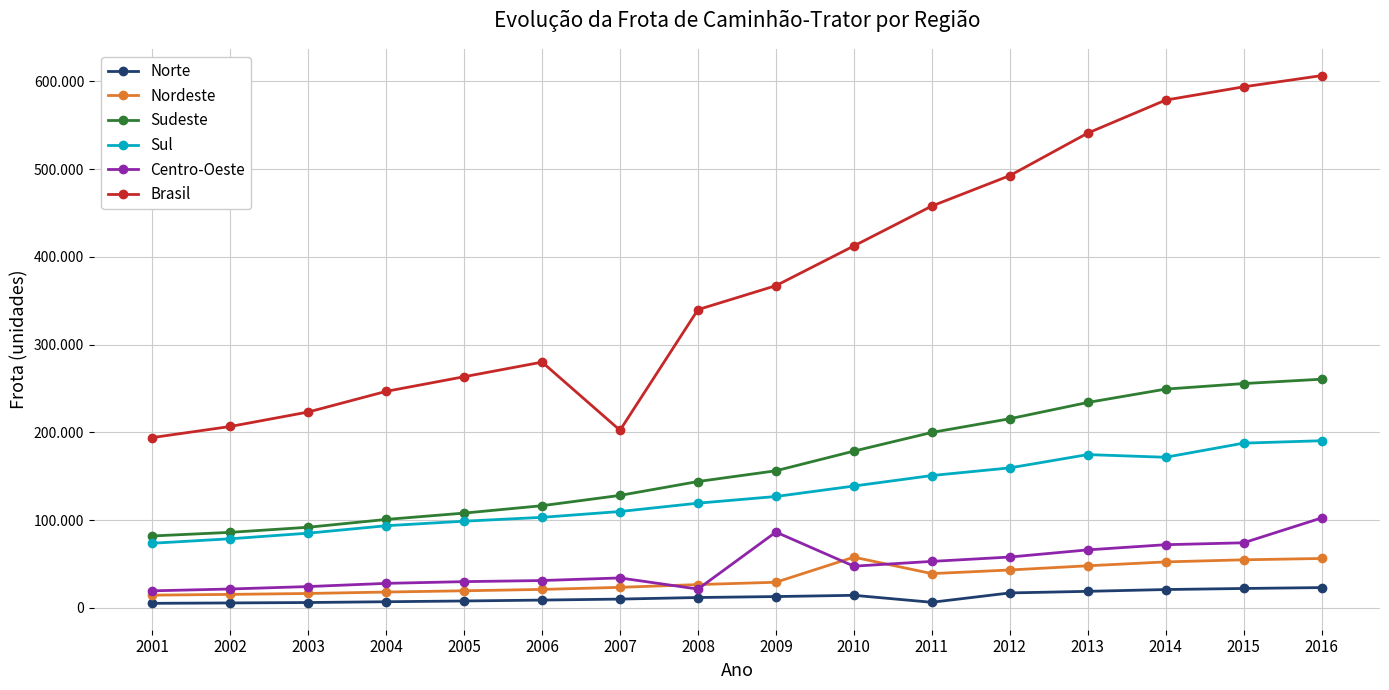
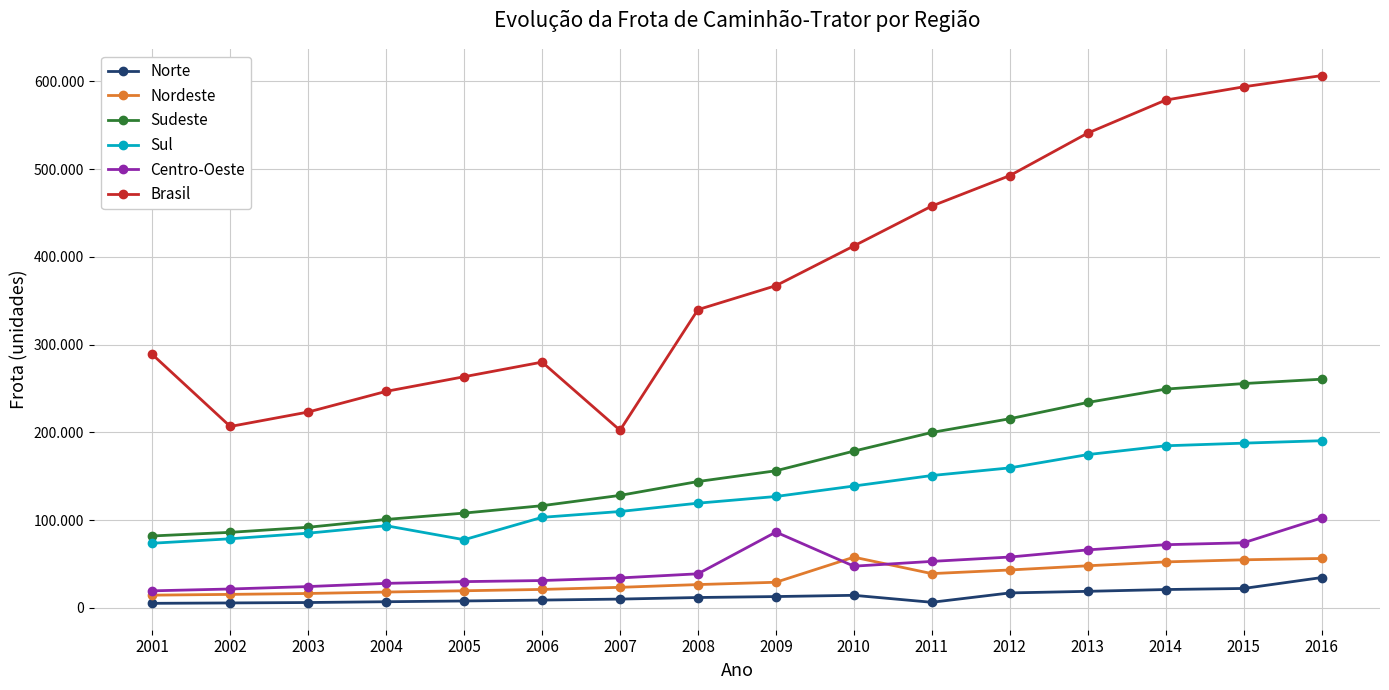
  {
    "Norte": {
      "2001": 10,
      "2002": 10,
      "2003": 10,
      "2004": 10,
      "2005": 10,
      "2006": 10,
      "2007": 10,
      "2008": 10,
      "2009": 10,
      "2010": 10,
      "2011": 10,
      "2012": 20,
      "2013": 20,
      "2014": 20,
      "2015": 20,
-     "2016": 20
+     "2016": 30
    },
    "Nordeste": {
      "2001": 10,
      "2002": 20,
      "2003": 20,
      "2004": 20,
      "2005": 20,
      "2006": 20,
      "2007": 20,
      "2008": 30,
      "2009": 30,
      "2010": 60,
      "2011": 40,
      "2012": 40,
      "2013": 50,
      "2014": 50,
      "2015": 50,
      "2016": 60
    },
    "Sudeste": {
      "2001": 80,
      "2002": 90,
      "2003": 90,
      "2004": 100,
      "2005": 110,
      "2006": 120,
      "2007": 130,
      "2008": 140,
      "2009": 160,
      "2010": 180,
      "2011": 200,
      "2012": 220,
      "2013": 230,
      "2014": 250,
      "2015": 260,
      "2016": 260
    },
    "Sul": {
      "2001": 70,
      "2002": 80,
      "2003": 90,
      "2004": 90,
-     "2005": 100,
+     "2005": 80,
      "2006": 100,
      "2007": 110,
      "2008": 120,
      "2009": 130,
      "2010": 140,
      "2011": 150,
      "2012": 160,
      "2013": 170,
-     "2014": 170,
+     "2014": 180,
      "2015": 190,
      "2016": 190
    },
    "Centro-Oeste": {
      "2001": 20,
      "2002": 20,
      "2003": 20,
      "2004": 30,
      "2005": 30,
      "2006": 30,
      "2007": 30,
-     "2008": 20,
+     "2008": 40,
      "2009": 90,
      "2010": 50,
      "2011": 50,
      "2012": 60,
      "2013": 70,
      "2014": 70,
      "2015": 70,
      "2016": 100
    },
    "Brasil": {
-     "2001": 190,
+     "2001": 290,
      "2002": 210,
      "2003": 220,
      "2004": 250,
      "2005": 260,
      "2006": 280,
      "2007": 200,
      "2008": 340,
      "2009": 370,
      "2010": 410,
      "2011": 460,
      "2012": 490,
      "2013": 540,
      "2014": 580,
      "2015": 590,
      "2016": 610
    }
  }
